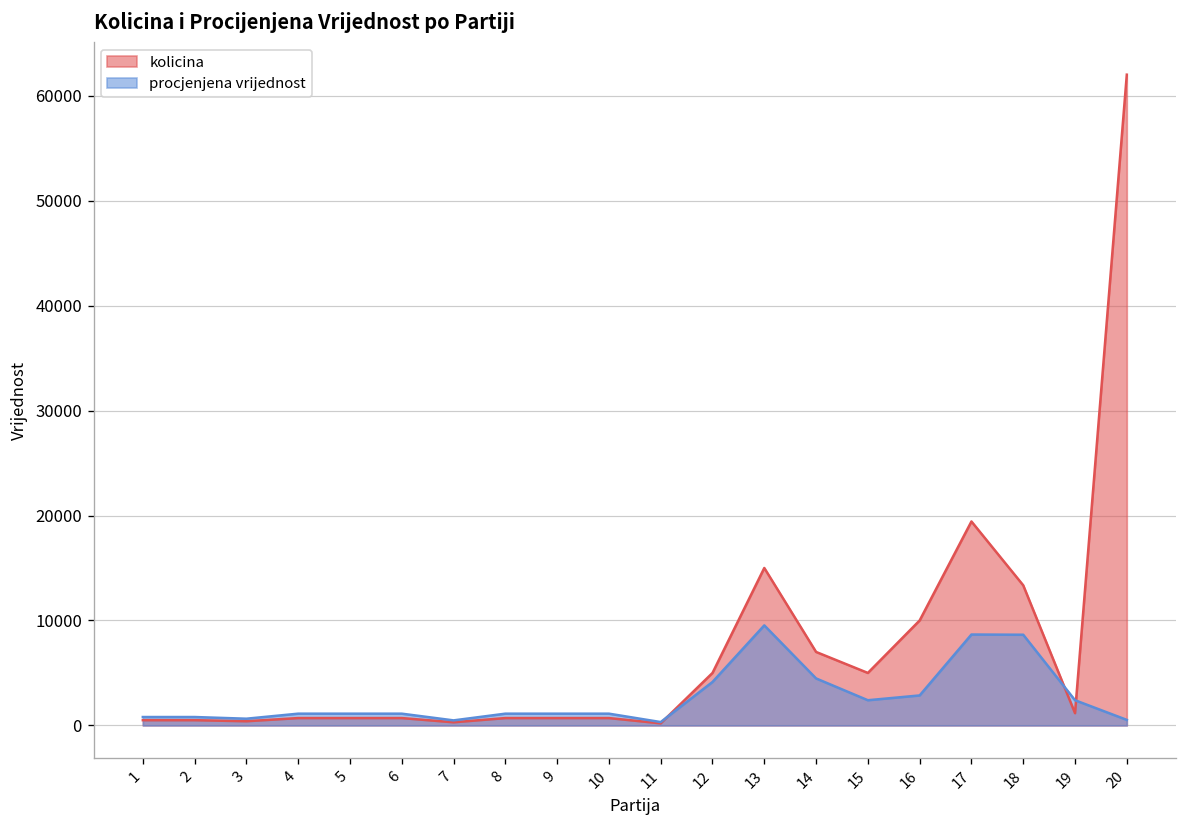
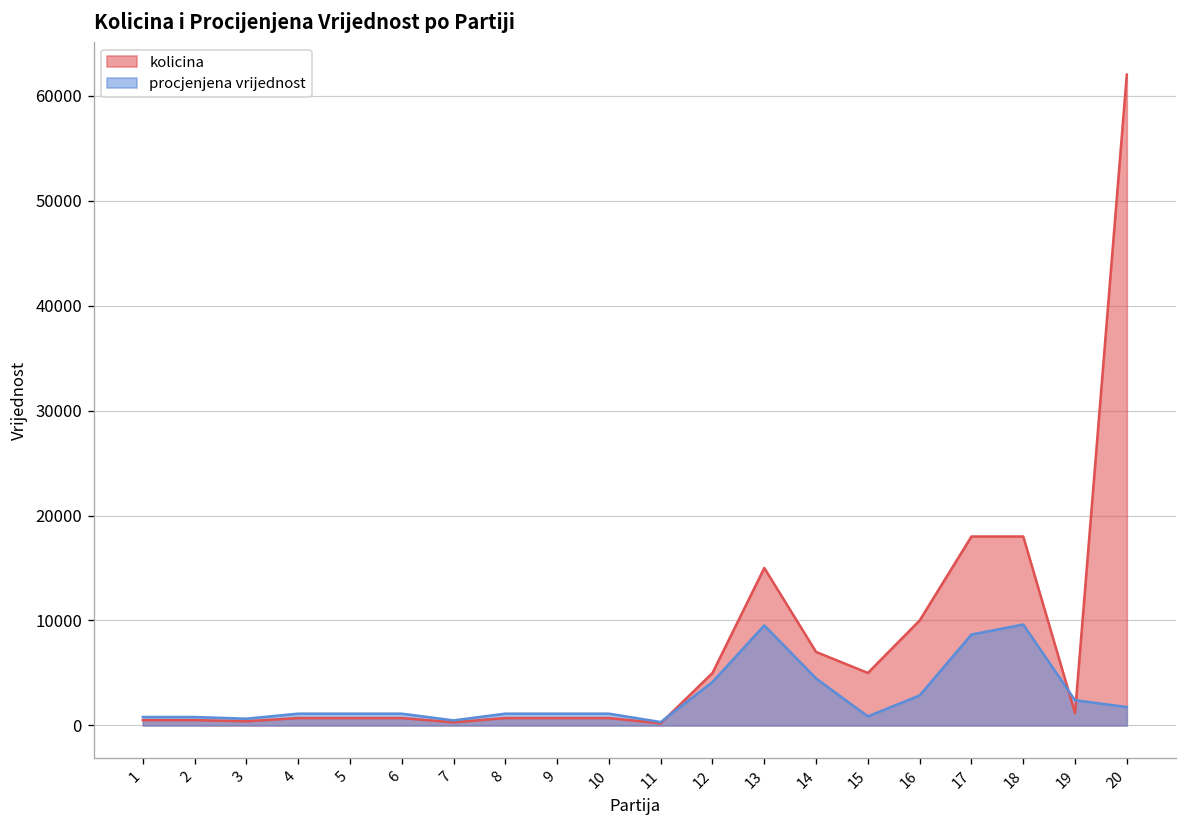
  {
    "kolicina": {
      "1": 1000,
      "2": 1000,
      "4": 1000,
      "5": 1000,
      "6": 1000,
      "8": 1000,
      "9": 1000,
      "10": 1000,
      "12": 5000,
      "13": 15000,
      "14": 7000,
      "15": 5000,
      "16": 10000,
-     "17": 19000,
-     "18": 13000,
+     "17": 18000,
+     "18": 18000,
      "19": 1000,
      "20": 62000
    },
    "procjenjena vrijednost": {
      "1": 1000,
      "2": 1000,
      "4": 1000,
      "5": 1000,
      "6": 1000,
      "8": 1000,
      "9": 1000,
      "10": 1000,
      "12": 4000,
      "13": 10000,
      "14": 4000,
-     "15": 2000,
+     "15": 1000,
      "16": 3000,
      "17": 9000,
-     "18": 9000,
+     "18": 10000,
      "19": 2000,
-     "20": 1000
+     "20": 2000
    }
  }
